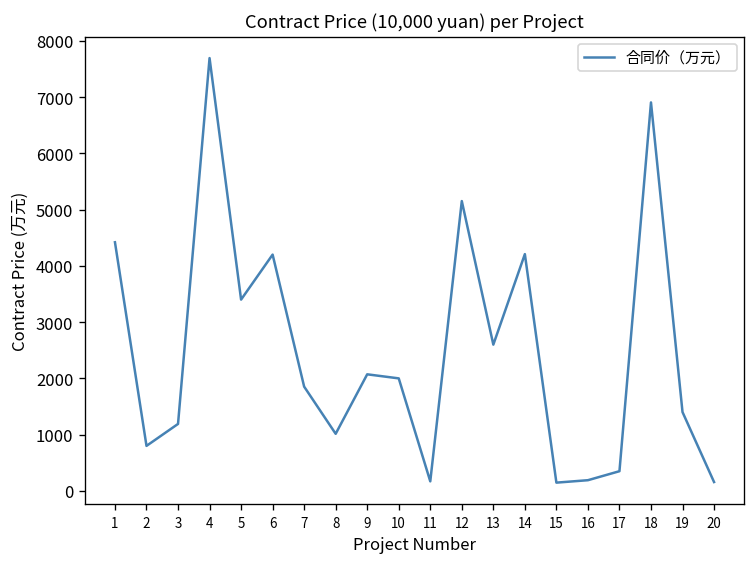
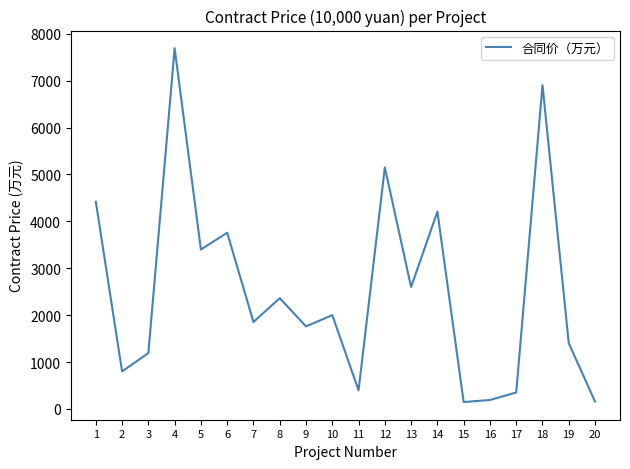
  {
    "1": 4400,
    "2": 800,
    "3": 1200,
    "4": 7700,
    "5": 3400,
-   "6": 4200,
+   "6": 3800,
    "7": 1900,
-   "8": 1000,
-   "9": 2100,
+   "8": 2400,
+   "9": 1800,
    "10": 2000,
-   "11": 200,
+   "11": 400,
    "12": 5200,
    "13": 2600,
    "14": 4200,
    "15": 100,
    "16": 200,
    "17": 400,
    "18": 6900,
    "19": 1400,
    "20": 200
  }
